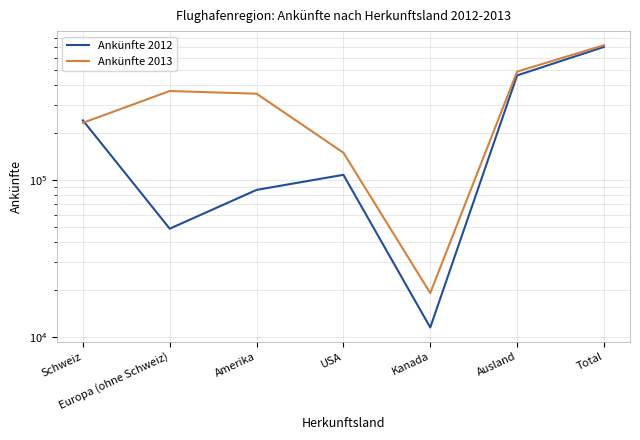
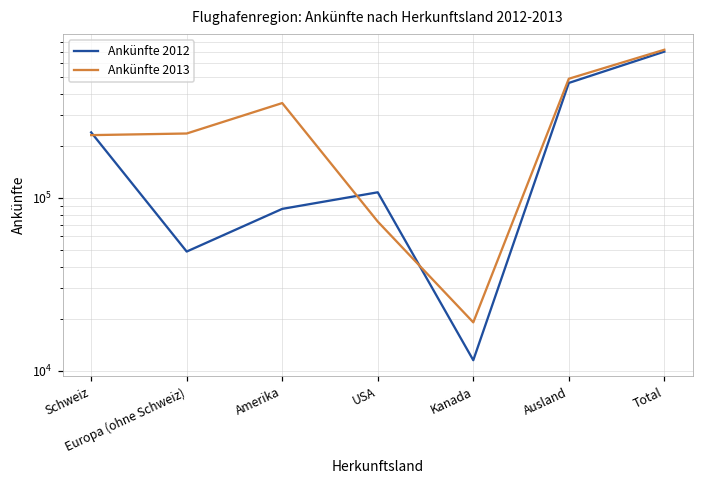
  {
    "Ankünfte 2012": {
      "Europa (ohne Schweiz)": 49000,
      "Amerika": 90000,
      "USA": 110000,
      "Kanada": 11000,
      "Ausland": 460000
    },
    "Ankünfte 2013": {
-     "Europa (ohne Schweiz)": 370000,
+     "Europa (ohne Schweiz)": 240000,
      "Amerika": 350000,
-     "USA": 150000,
+     "USA": 70000,
      "Kanada": 19000,
      "Ausland": 490000
    }
  }
